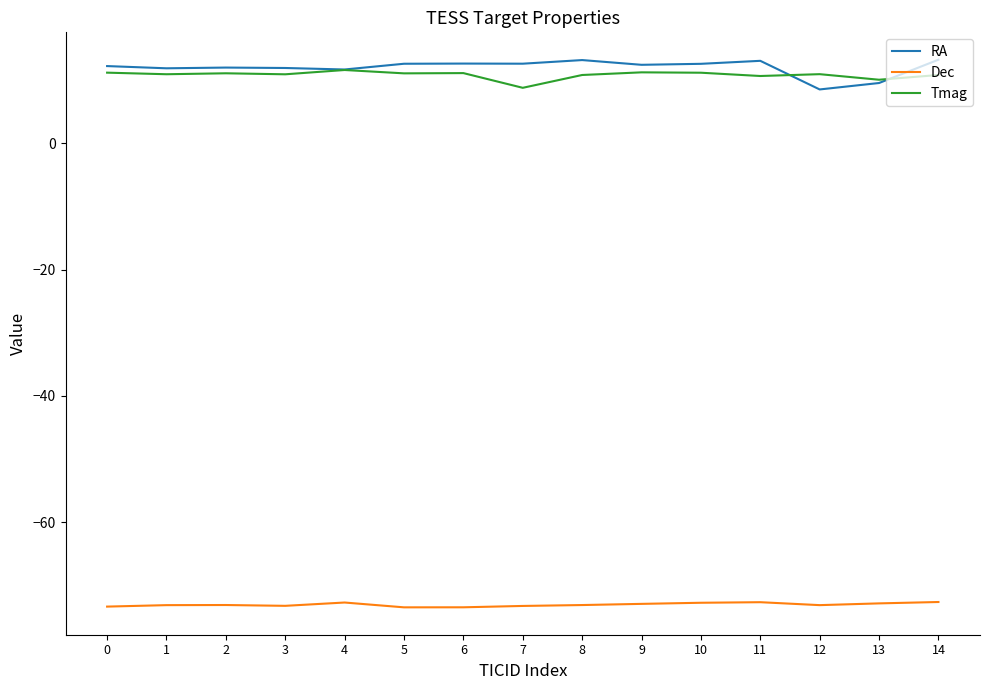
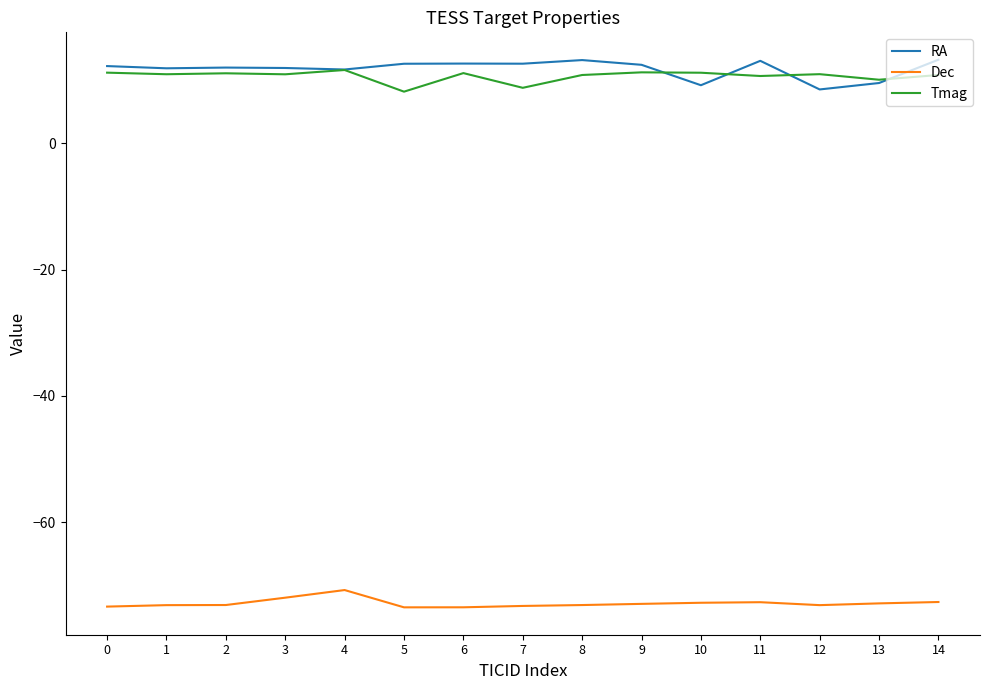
  {
    "RA": {
      "0": 12,
      "1": 12,
      "2": 12,
      "3": 12,
      "5": 13,
      "6": 13,
      "7": 13,
      "8": 13,
      "9": 12,
-     "10": 13,
+     "10": 9,
      "11": 13,
      "12": 9,
      "13": 10
    },
    "Dec": {
      "0": -73,
      "1": -73,
      "2": -73,
-     "3": -73,
-     "4": -73,
+     "3": -72,
+     "4": -71,
      "5": -73,
      "6": -73,
      "7": -73,
      "8": -73,
      "9": -73,
      "10": -73,
      "11": -73,
      "12": -73,
      "13": -73,
      "14": -73
    },
    "Tmag": {
      "0": 11,
      "1": 11,
      "2": 11,
      "3": 11,
-     "5": 11,
+     "5": 8,
      "6": 11,
      "7": 9,
      "8": 11,
      "9": 11,
      "10": 11,
      "11": 11,
      "12": 11,
      "13": 10
    }
  }
